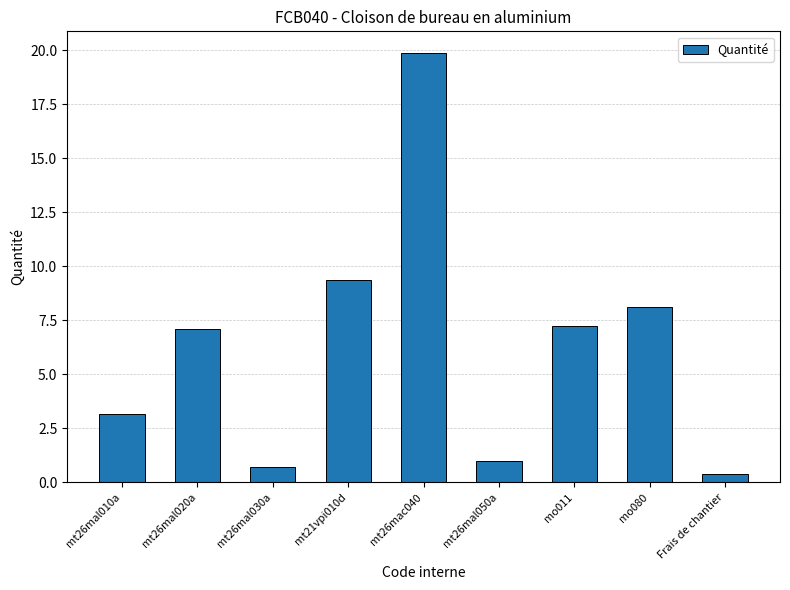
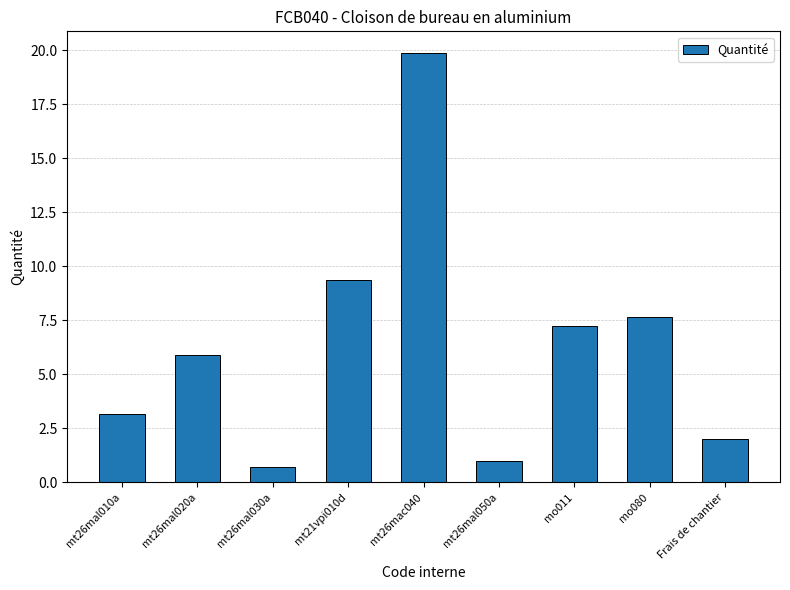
  {
    "mt26mal010a": 3.2,
-   "mt26mal020a": 7.1,
+   "mt26mal020a": 5.9,
    "mt26mal030a": 0.7,
    "mt21vpi010d": 9.4,
    "mt26mac040": 19.9,
    "mt26mal050a": 1.0,
    "mo011": 7.3,
-   "mo080": 8.1,
-   "Frais de chantier": 0.4
+   "mo080": 7.7,
+   "Frais de chantier": 2.0
  }
